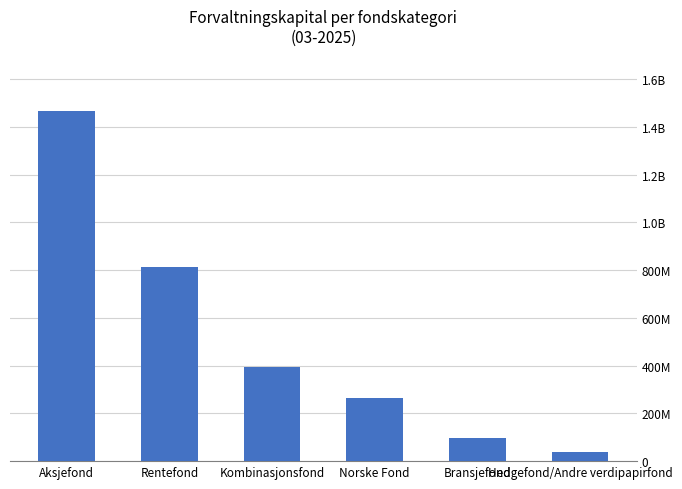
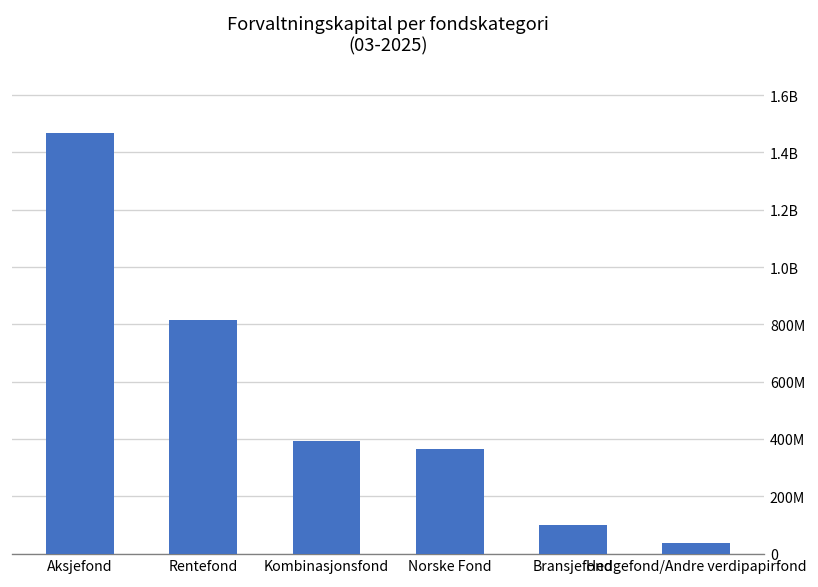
  {
    "Aksjefond": 1470000000,
    "Kombinasjonsfond": 390000000,
-   "Norske Fond": 260000000,
+   "Norske Fond": 370000000,
    "Hedgefond/Andre verdipapirfond": 40000000
  }
